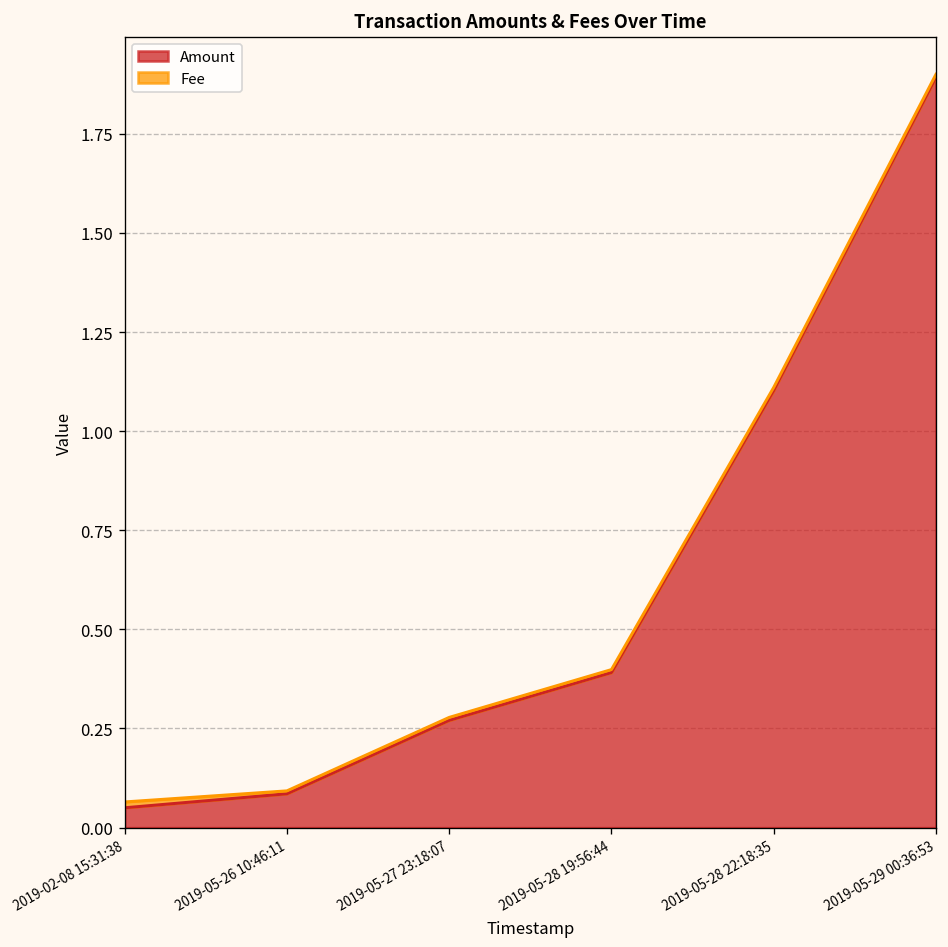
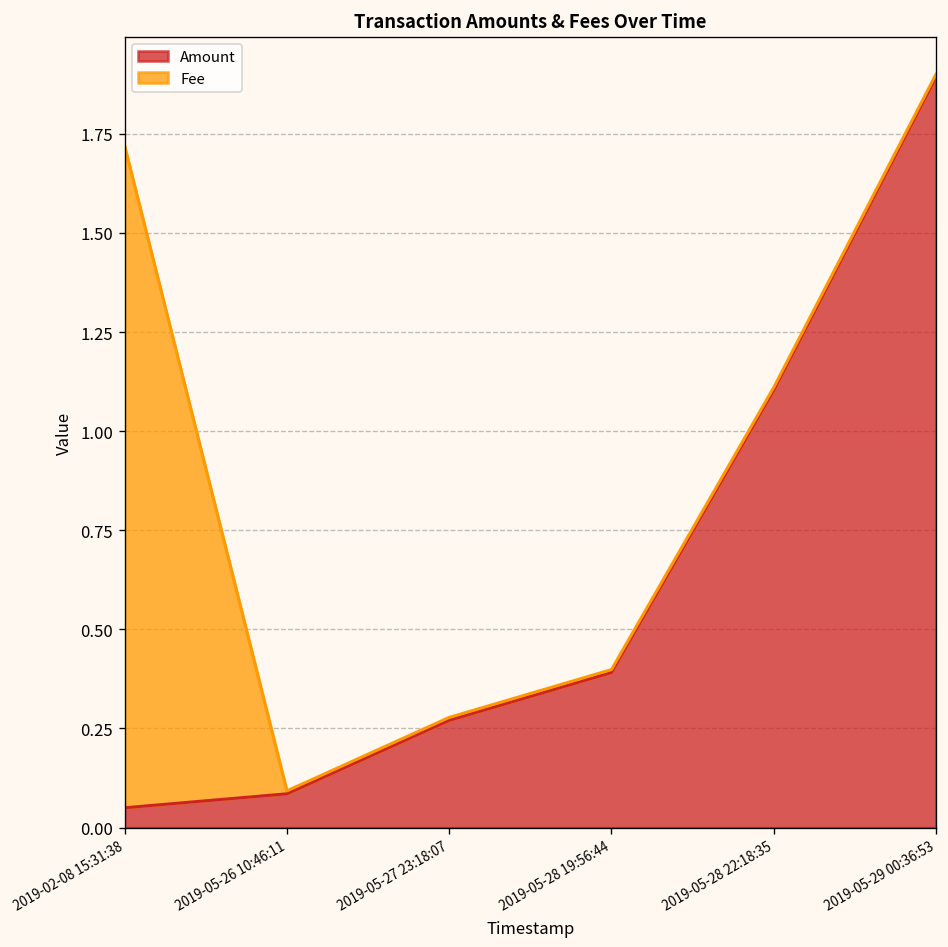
  {
    "Amount": {
      "2019-02-08 15:31:38": 0.05
    },
    "Fee": {
-     "2019-02-08 15:31:38": 0.01
+     "2019-02-08 15:31:38": 1.67
    }
  }
